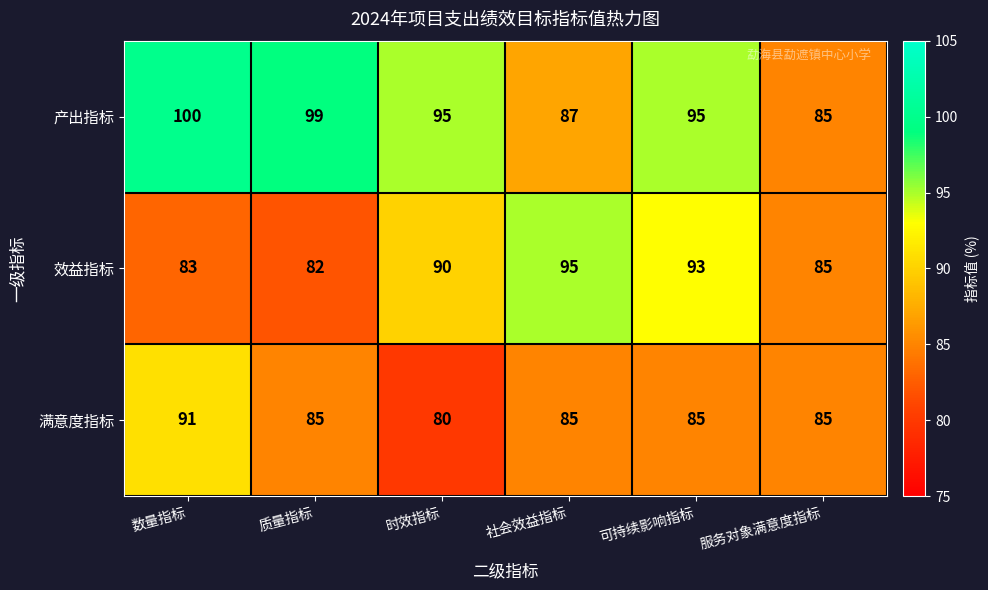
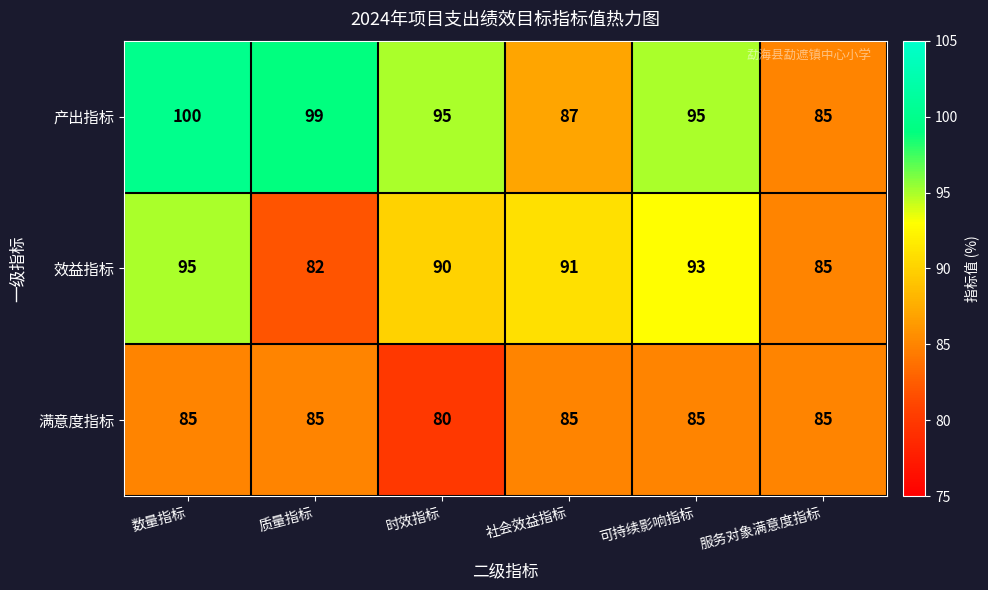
  {
    "产出指标": {
      "数量指标": 100,
      "质量指标": 99,
      "时效指标": 95,
      "社会效益指标": 87,
      "可持续影响指标": 95
    },
    "效益指标": {
-     "数量指标": 83,
+     "数量指标": 95,
      "质量指标": 82,
      "时效指标": 90,
-     "社会效益指标": 95,
+     "社会效益指标": 91,
      "可持续影响指标": 93,
      "服务对象满意度指标": 85
    },
    "满意度指标": {
-     "数量指标": 91,
+     "数量指标": 85,
      "质量指标": 85,
      "时效指标": 80,
      "社会效益指标": 85,
      "可持续影响指标": 85,
      "服务对象满意度指标": 85
    }
  }
